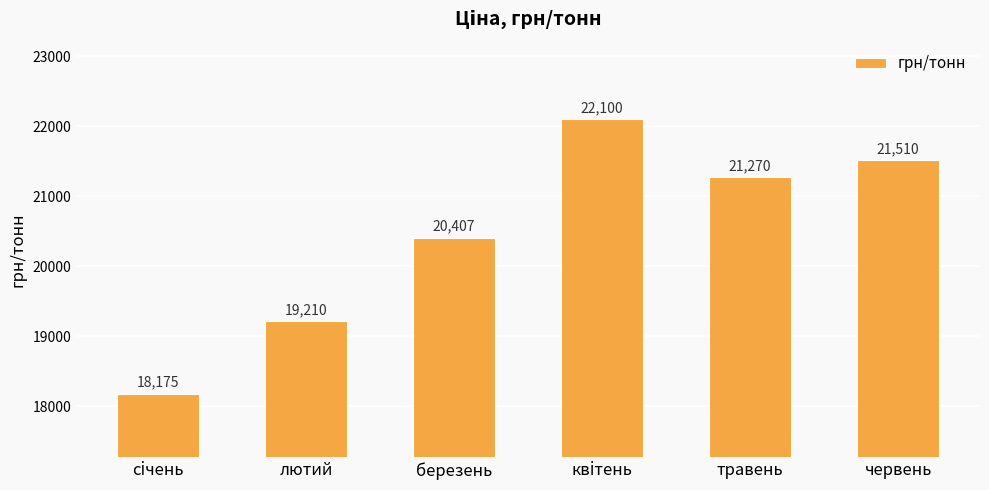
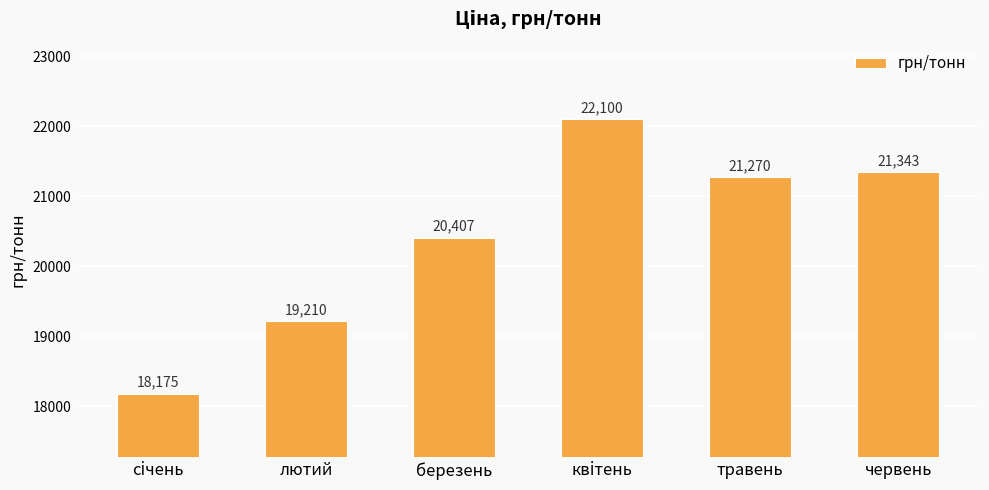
  {
    "січень": "18,175",
    "лютий": "19,210",
    "березень": "20,407",
    "квітень": "22,100",
    "травень": "21,270",
-   "червень": "21,510"
+   "червень": "21,343"
  }
